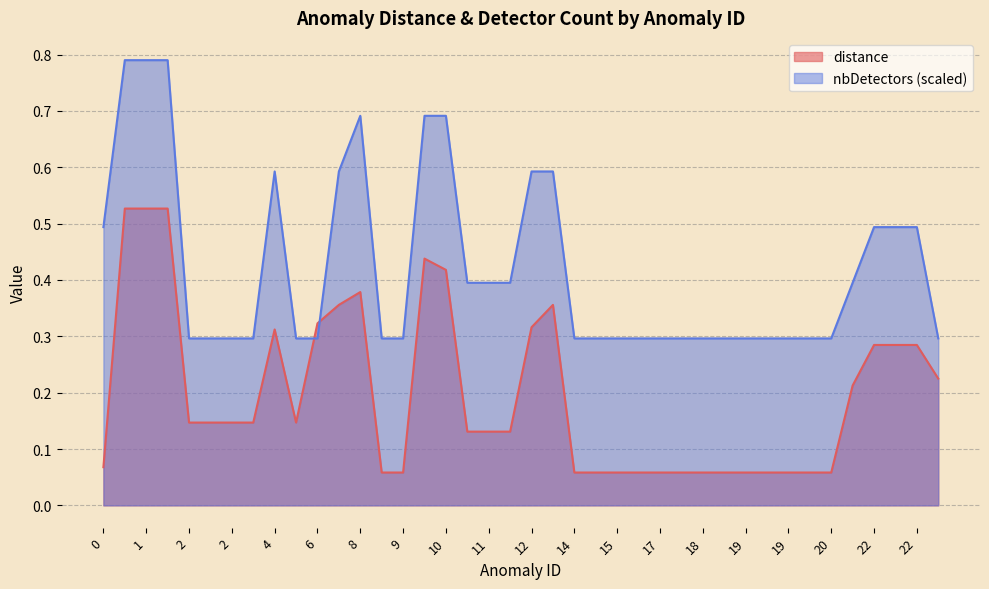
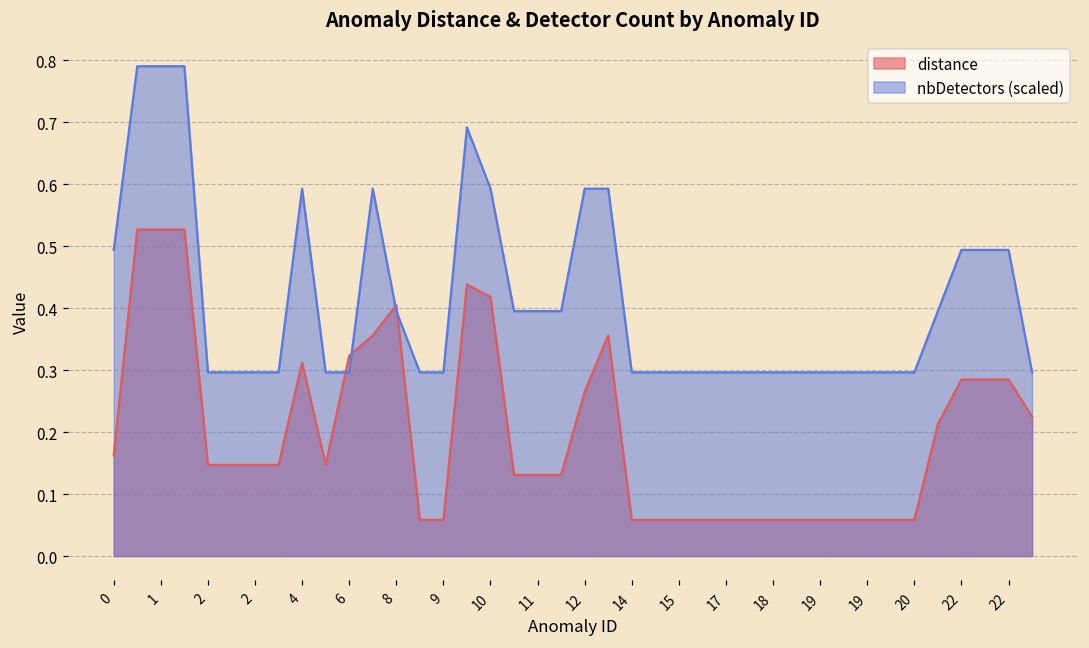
  {
    "distance": {
-     "0": 0.07,
+     "0": 0.16,
      "4": 0.31,
      "6": 0.32,
-     "8": 0.38,
+     "8": 0.40,
      "10": 0.42,
-     "12": 0.32,
+     "12": 0.26,
      "14": 0.06,
      "18": 0.06,
      "20": 0.06
    },
    "nbDetectors (scaled)": {
      "0": 0.49,
      "4": 0.59,
      "6": 0.30,
-     "8": 0.69,
-     "10": 0.69,
+     "8": 0.40,
+     "10": 0.59,
      "12": 0.59,
      "14": 0.30,
      "18": 0.30,
      "20": 0.30
    }
  }
